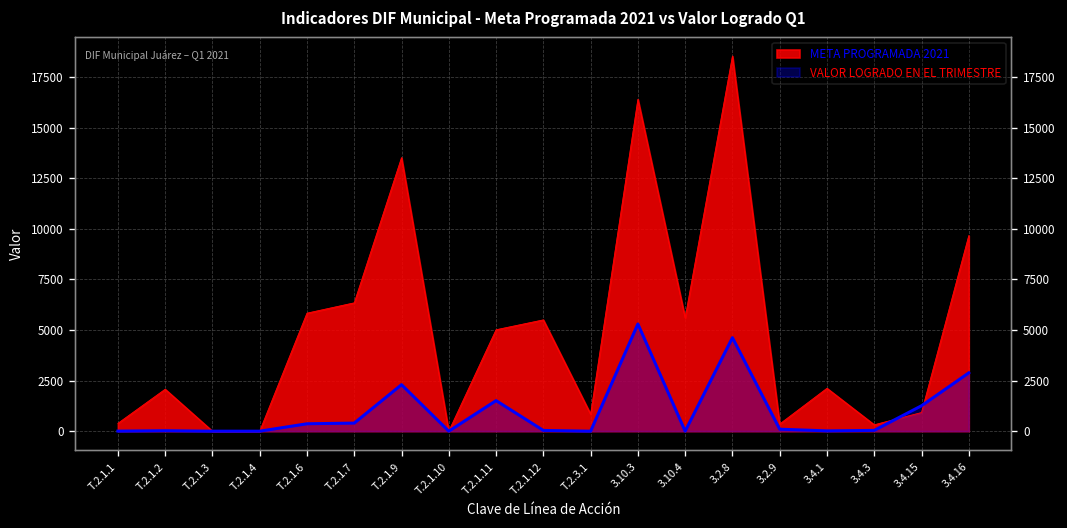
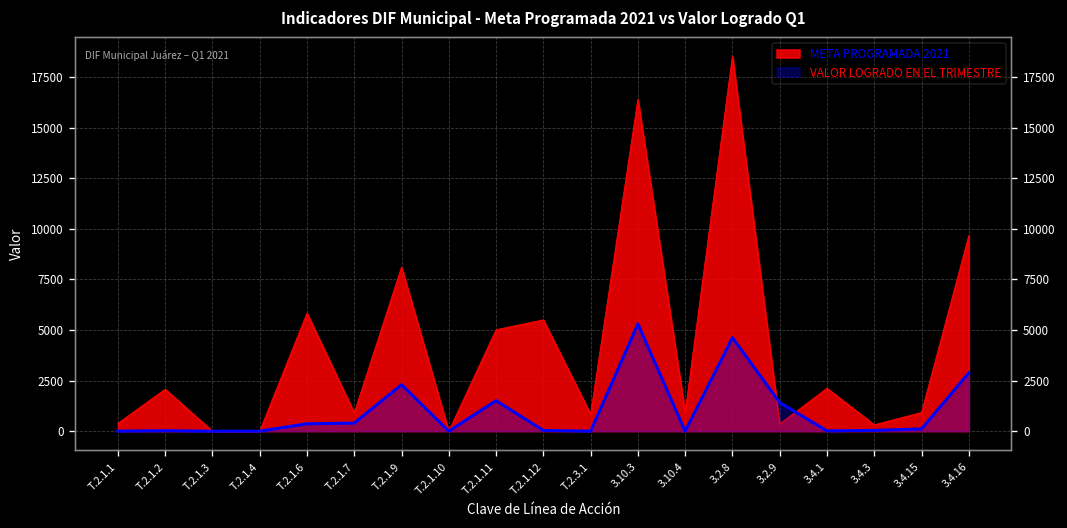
  {
    "META PROGRAMADA 2021": {
      "T.2.1.1": 400,
      "T.2.1.2": 2100,
      "T.2.1.6": 5800,
-     "T.2.1.7": 6300,
-     "T.2.1.9": 13500,
+     "T.2.1.7": 900,
+     "T.2.1.9": 8100,
      "T.2.1.11": 5000,
      "T.2.1.12": 5500,
      "T.2.3.1": 800,
      "3.10.3": 16400,
-     "3.10.4": 5600,
+     "3.10.4": 900,
      "3.2.8": 18500,
      "3.2.9": 400,
      "3.4.1": 2100,
      "3.4.3": 300,
      "3.4.15": 900,
      "3.4.16": 9700
    },
    "VALOR LOGRADO EN EL TRIMESTRE": {
      "T.2.1.1": 0,
      "T.2.1.2": 0,
      "T.2.1.6": 400,
      "T.2.1.7": 400,
      "T.2.1.9": 2300,
      "T.2.1.11": 1500,
      "T.2.1.12": 0,
      "T.2.3.1": 0,
      "3.10.3": 5300,
      "3.10.4": 0,
      "3.2.8": 4600,
-     "3.2.9": 100,
+     "3.2.9": 1400,
      "3.4.1": 0,
      "3.4.3": 0,
-     "3.4.15": 1300,
+     "3.4.15": 100,
      "3.4.16": 2900
    }
  }
